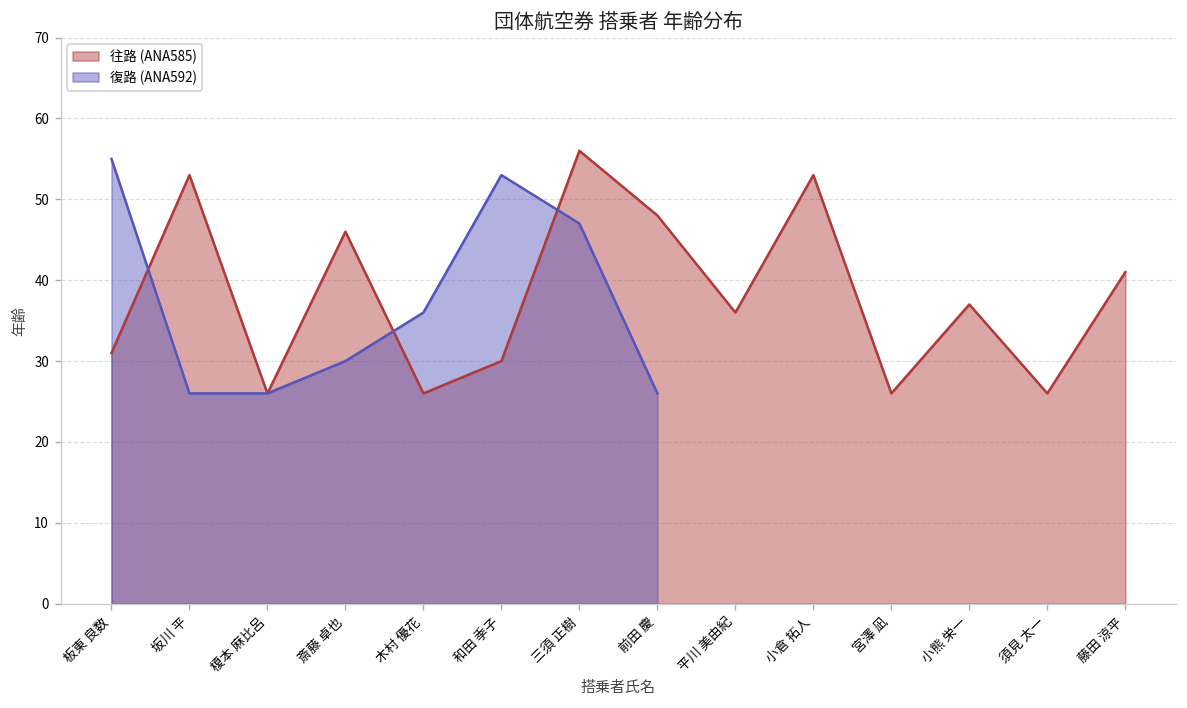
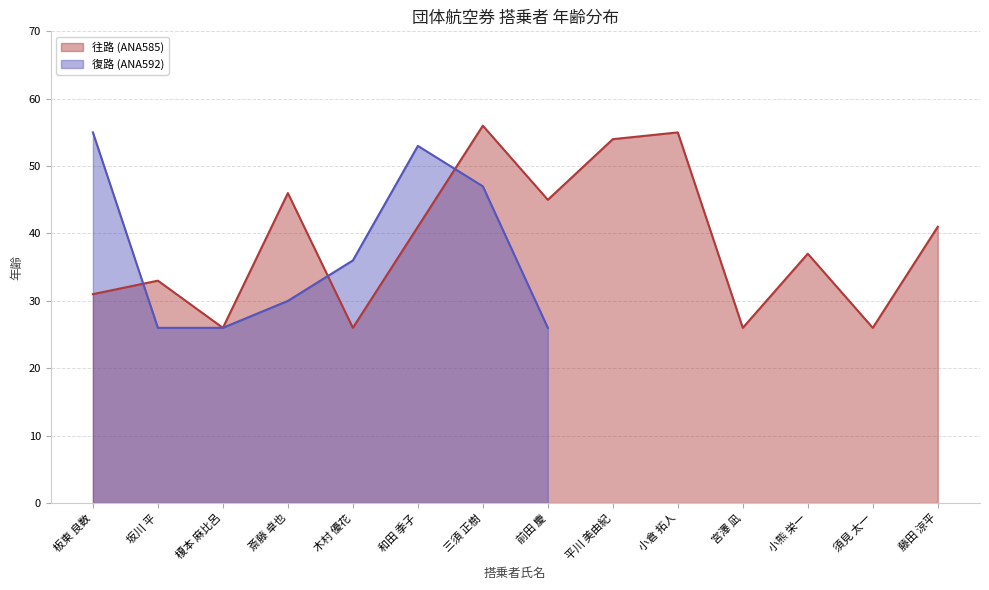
  {
    "往路 (ANA585)": {
      "板東 良数": 31,
-     "坂川 平": 53,
+     "坂川 平": 33,
      "斎藤 卓也": 46,
      "木村 優花": 26,
-     "和田 季子": 30,
+     "和田 季子": 41,
      "三須 正樹": 56,
-     "前⽥ 慶": 48,
-     "平川 美由紀": 36,
-     "小倉 拓人": 53,
+     "前⽥ 慶": 45,
+     "平川 美由紀": 54,
+     "小倉 拓人": 55,
      "宮澤 凪": 26,
      "小熊 栄一": 37,
      "須見 太一": 26,
      "藤田 涼平": 41
    },
    "復路 (ANA592)": {
      "板東 良数": 55,
      "坂川 平": 26,
      "斎藤 卓也": 30,
      "木村 優花": 36,
      "和田 季子": 53,
      "三須 正樹": 47,
      "前⽥ 慶": 26
    }
  }
